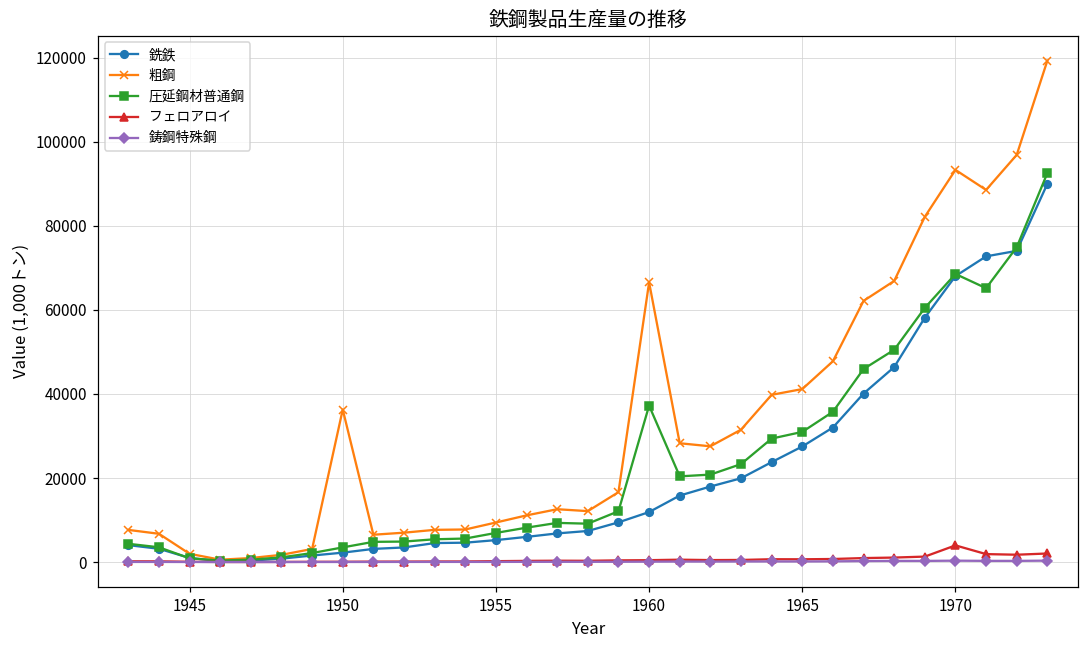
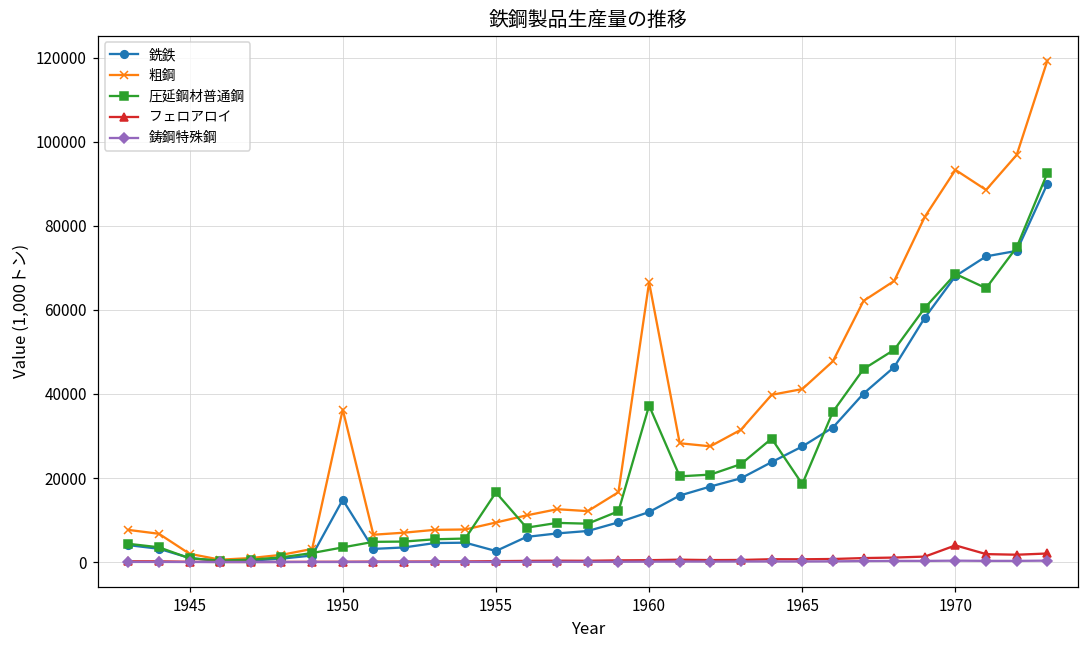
  {
    "銑鉄": {
-     "1950": 2000,
-     "1955": 5000,
+     "1950": 15000,
+     "1955": 3000,
      "1960": 12000,
      "1965": 28000
    },
    "粗鋼": {
      "1945": 2000,
      "1950": 36000,
      "1955": 9000,
      "1960": 67000,
      "1965": 41000,
      "1970": 93000
    },
    "圧延鋼材普通鋼": {
      "1950": 3000,
-     "1955": 7000,
+     "1955": 17000,
      "1960": 37000,
-     "1965": 31000
+     "1965": 19000
    },
    "フェロアロイ": {
      "1970": 4000
    },
    "鋳鋼特殊鋼": {
      "1970": 0
    }
  }
